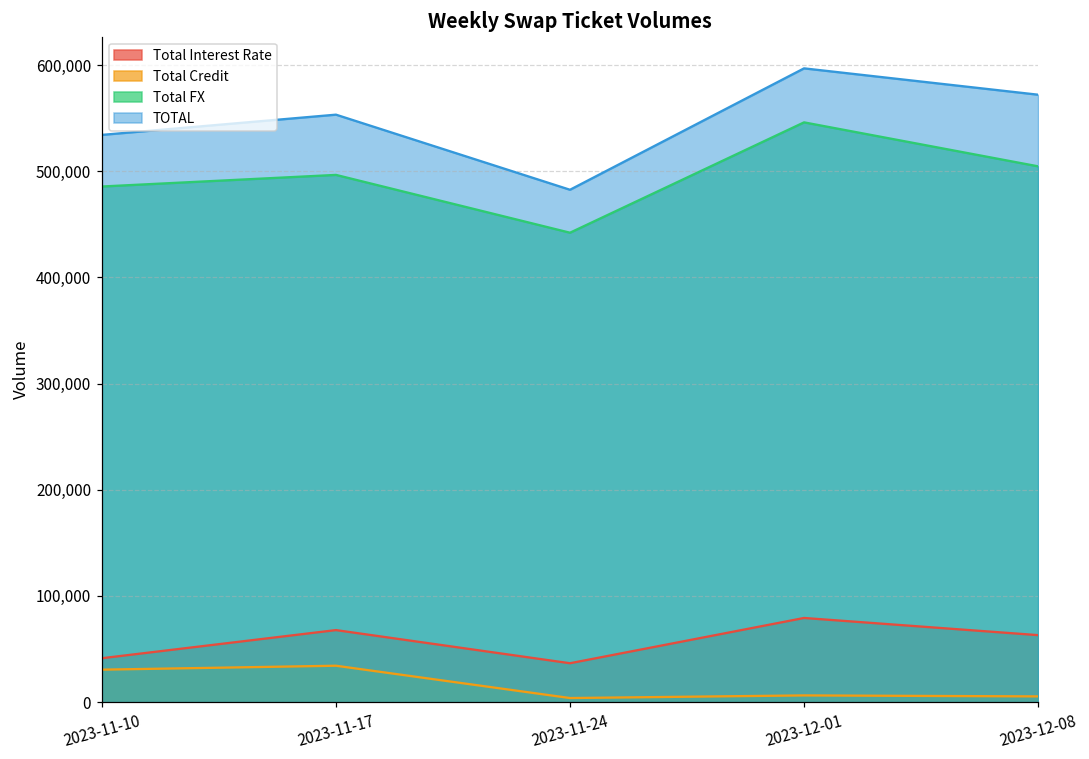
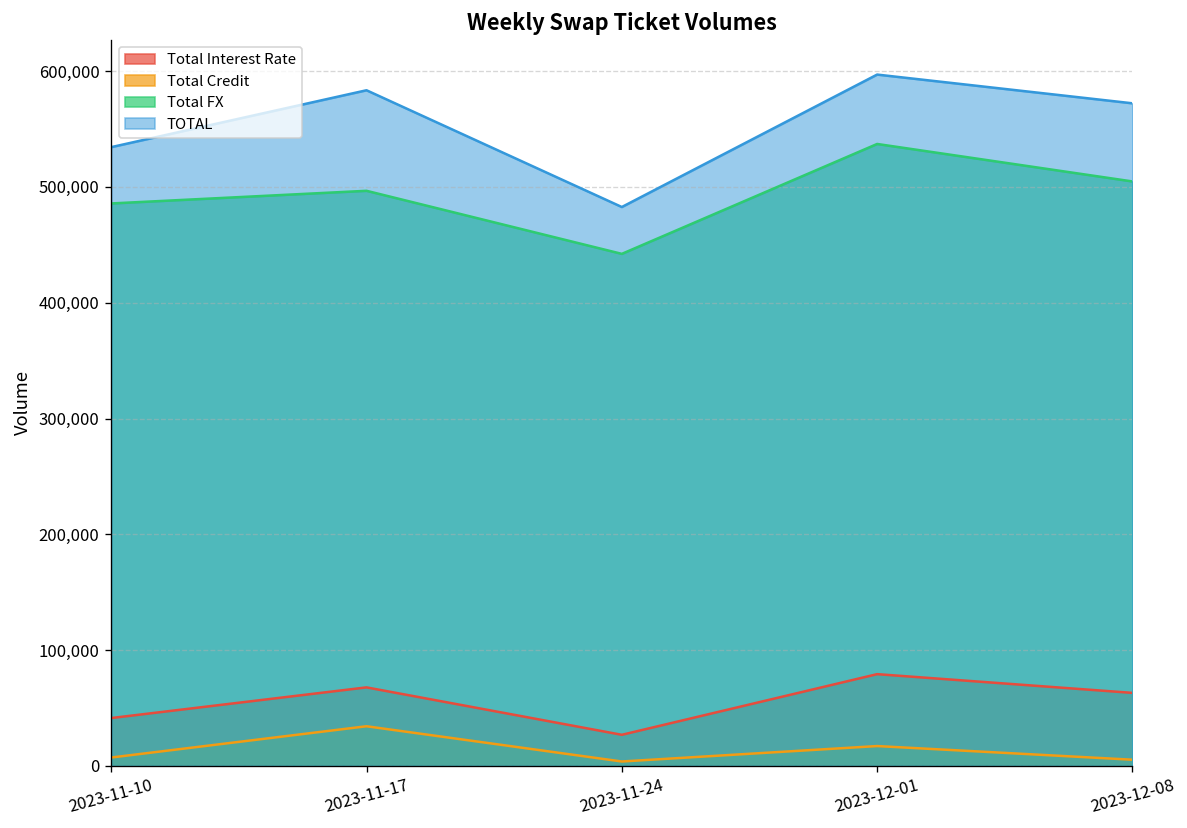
  {
    "Total Interest Rate": {
      "2023-11-10": "40,000",
      "2023-11-17": "70,000",
-     "2023-11-24": "40,000",
+     "2023-11-24": "30,000",
      "2023-12-01": "80,000",
      "2023-12-08": "60,000"
    },
    "Total Credit": {
-     "2023-11-10": "30,000",
+     "2023-11-10": "10,000",
      "2023-11-17": "30,000",
      "2023-11-24": "0",
-     "2023-12-01": "10,000",
+     "2023-12-01": "20,000",
      "2023-12-08": "10,000"
    },
    "Total FX": {
      "2023-11-10": "490,000",
      "2023-11-17": "500,000",
      "2023-11-24": "440,000",
-     "2023-12-01": "550,000",
+     "2023-12-01": "540,000",
      "2023-12-08": "500,000"
    },
    "TOTAL": {
      "2023-11-10": "530,000",
-     "2023-11-17": "550,000",
+     "2023-11-17": "580,000",
      "2023-11-24": "480,000",
      "2023-12-01": "600,000",
      "2023-12-08": "570,000"
    }
  }
